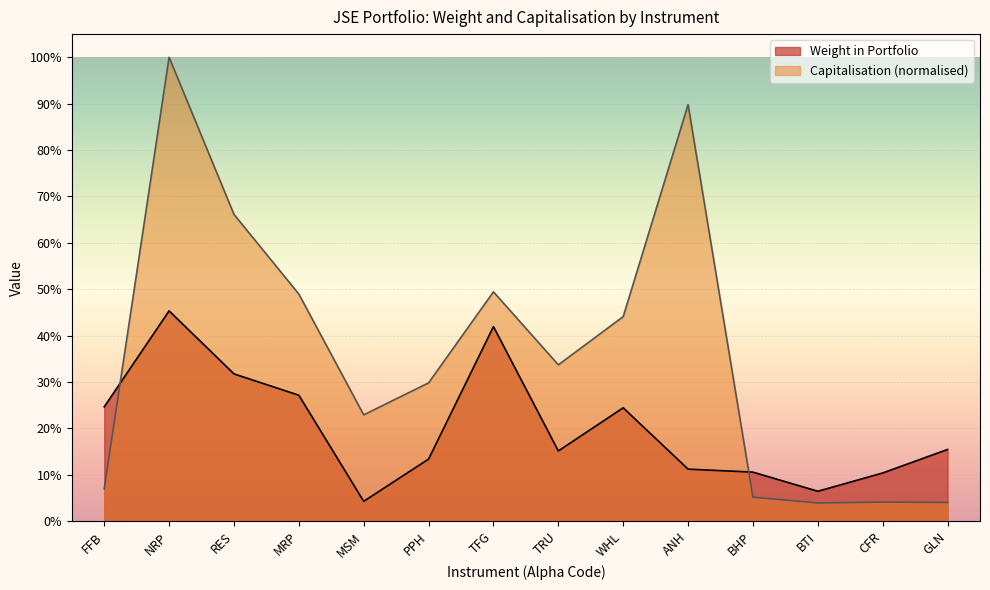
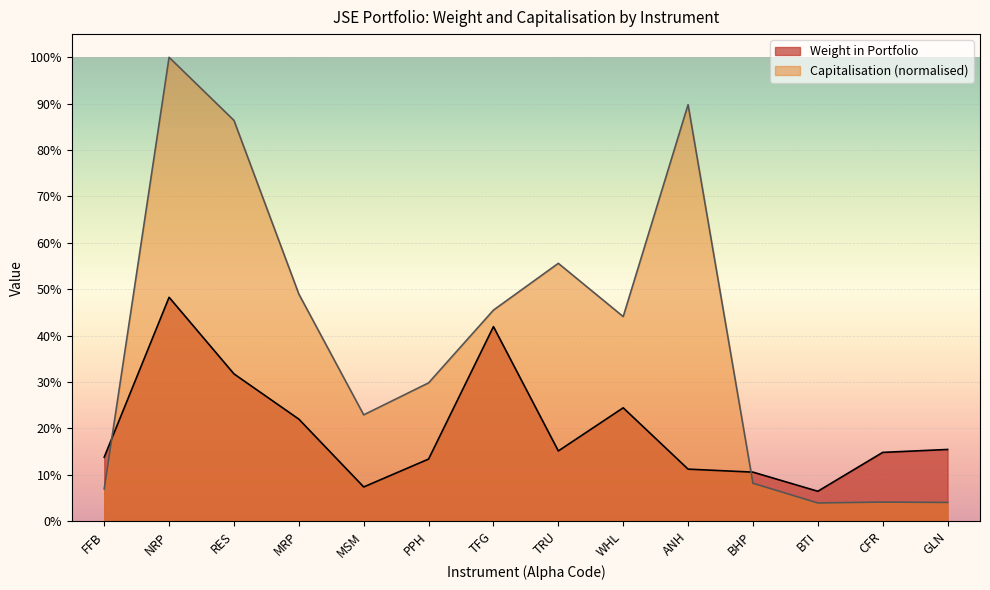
  {
    "Weight in Portfolio": {
-     "FFB": "25%",
-     "NRP": "45%",
+     "FFB": "14%",
+     "NRP": "48%",
      "RES": "32%",
-     "MRP": "27%",
-     "MSM": "4%",
+     "MRP": "22%",
+     "MSM": "7%",
      "PPH": "13%",
      "TFG": "42%",
      "TRU": "15%",
      "WHL": "24%",
      "ANH": "11%",
      "BHP": "11%",
      "BTI": "6%",
-     "CFR": "10%",
+     "CFR": "15%",
      "GLN": "15%"
    },
    "Capitalisation (normalised)": {
      "FFB": "7%",
      "NRP": "100%",
-     "RES": "66%",
+     "RES": "86%",
      "MRP": "49%",
      "MSM": "23%",
      "PPH": "30%",
-     "TFG": "49%",
-     "TRU": "34%",
+     "TFG": "46%",
+     "TRU": "56%",
      "WHL": "44%",
      "ANH": "90%",
-     "BHP": "5%",
+     "BHP": "8%",
      "BTI": "4%",
      "CFR": "4%",
      "GLN": "4%"
    }
  }
